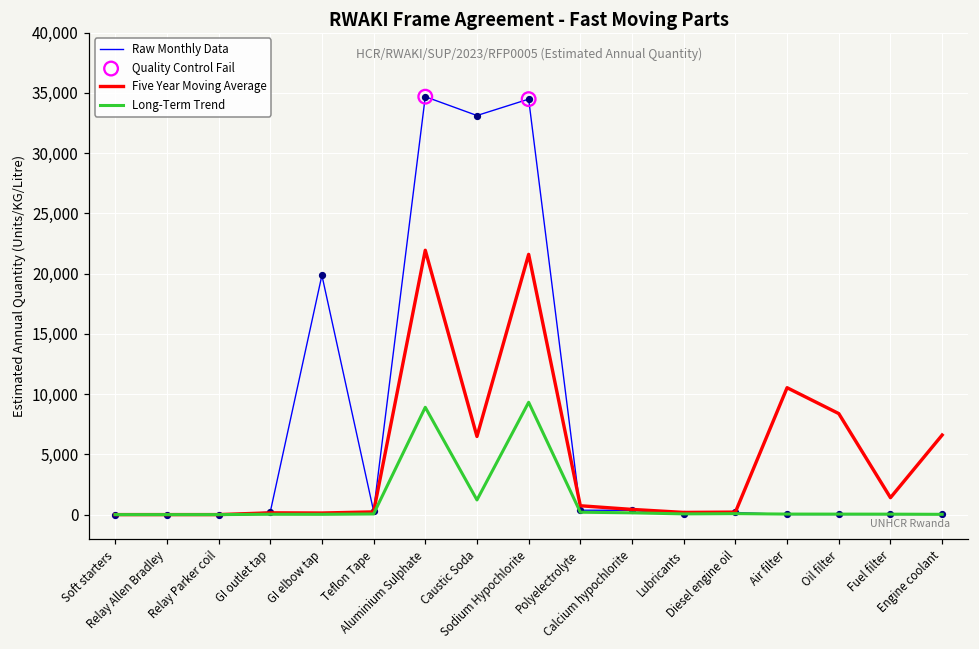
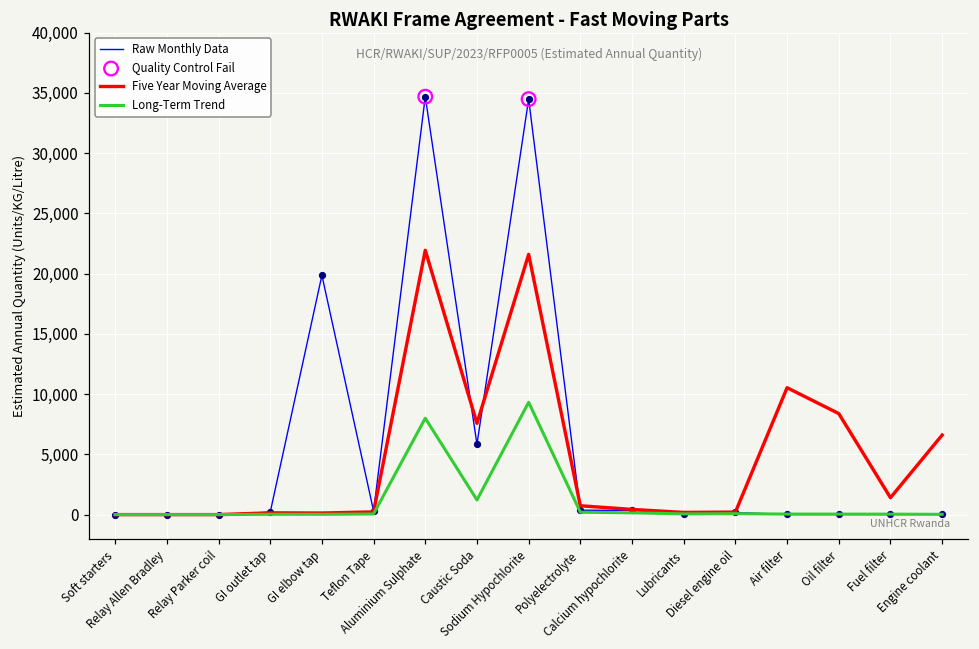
  {
    "Raw Monthly Data": {
      "GI elbow tap": "19,900",
-     "Caustic Soda": "33,100"
+     "Caustic Soda": "5,800"
    },
    "Five Year Moving Average": {
      "Aluminium Sulphate": "21,900",
-     "Caustic Soda": "6,500",
+     "Caustic Soda": "7,600",
      "Sodium Hypochlorite": "21,600",
      "Polyelectrolyte": "700",
      "Air filter": "10,500",
      "Oil filter": "8,400",
      "Fuel filter": "1,400",
      "Engine coolant": "6,600"
    },
    "Long-Term Trend": {
-     "Aluminium Sulphate": "8,900",
+     "Aluminium Sulphate": "8,000",
      "Caustic Soda": "1,200",
      "Sodium Hypochlorite": "9,300"
    }
  }
